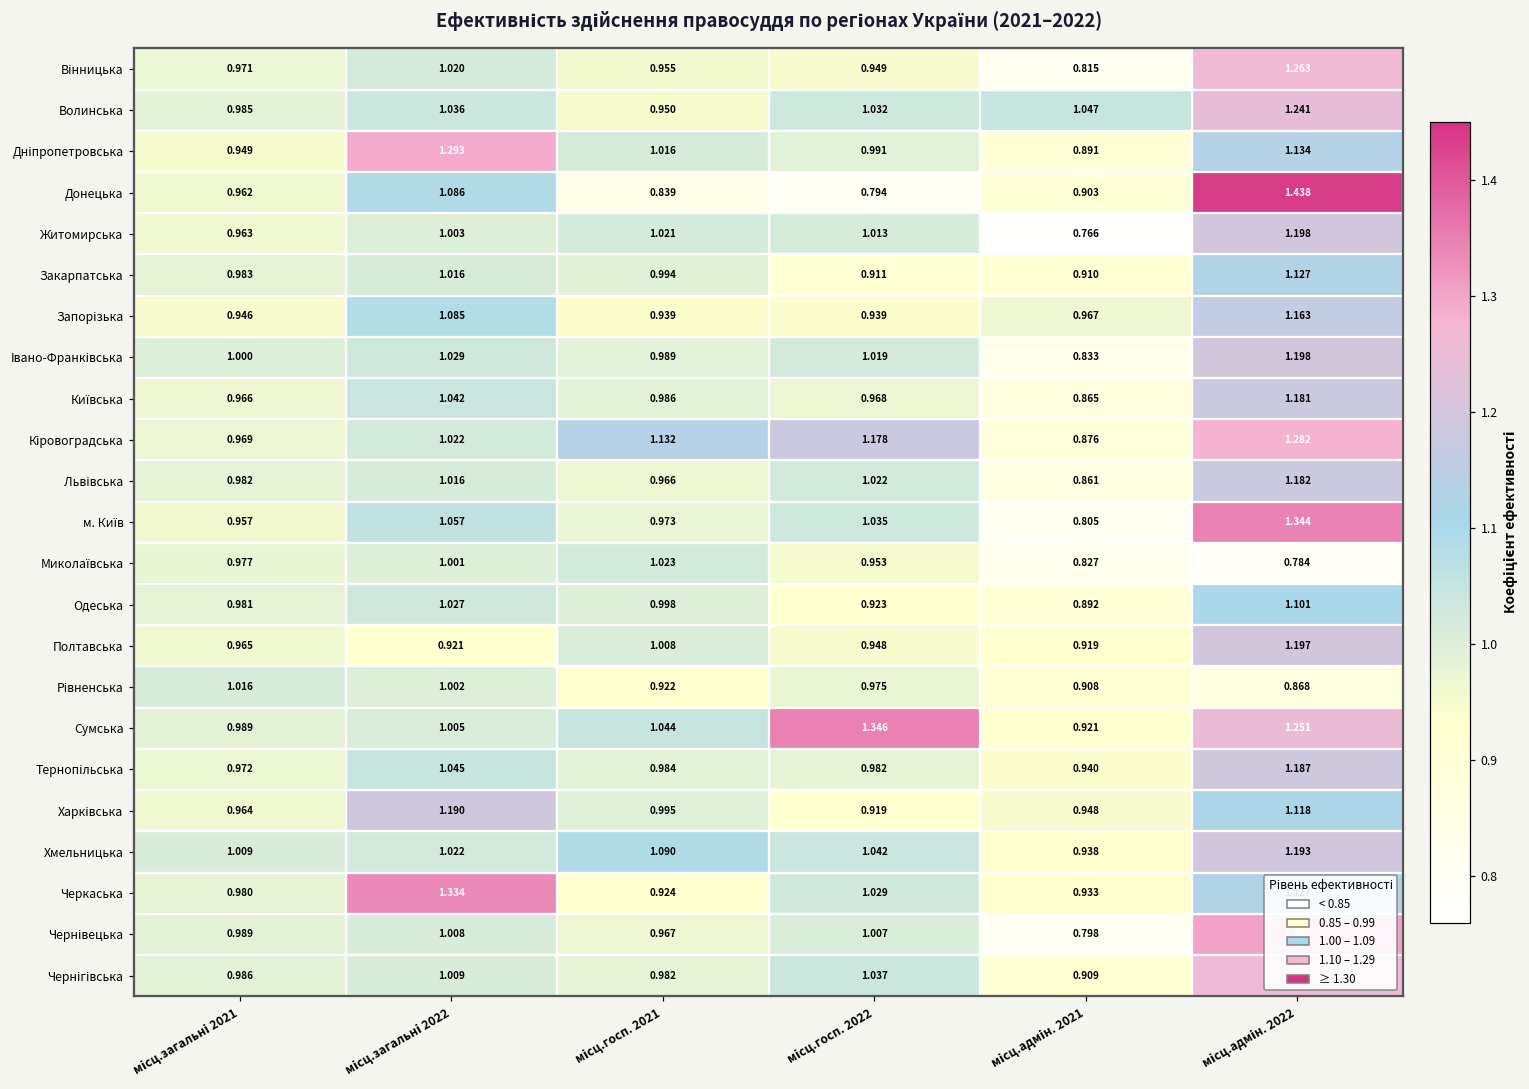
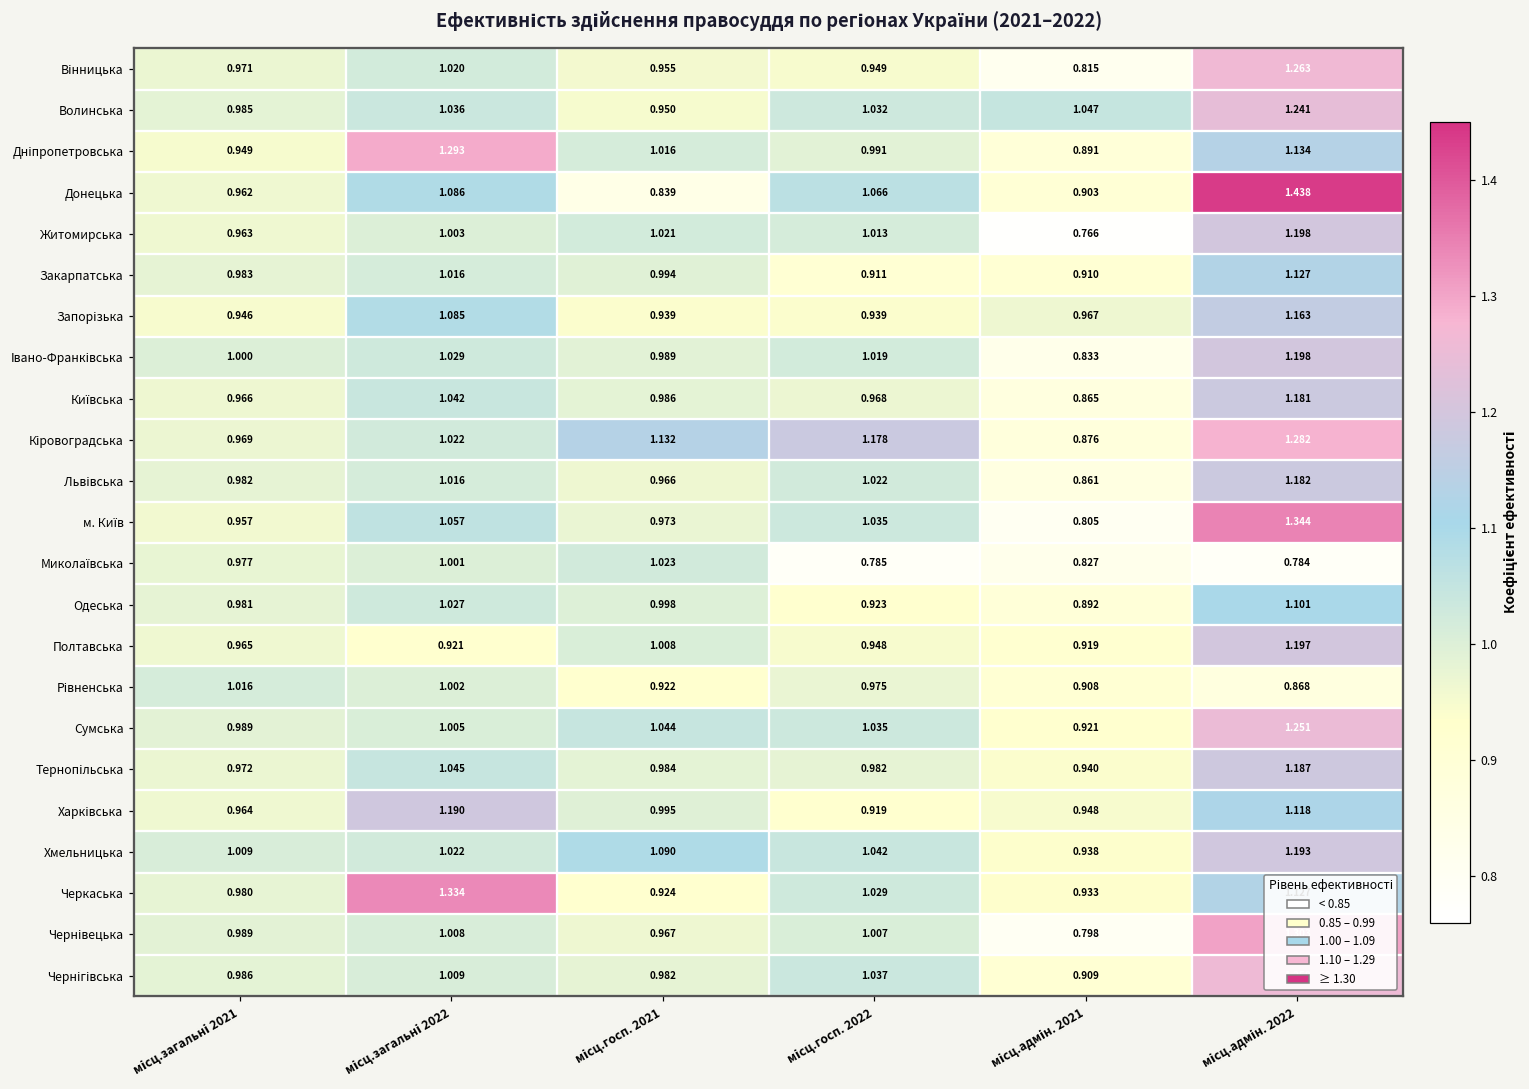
  {
    "Вінницька": {
      "місц.загальні 2021": 0.971,
      "місц.загальні 2022": 1.020,
      "місц.госп. 2021": 0.955,
      "місц.госп. 2022": 0.949,
      "місц.адмін. 2021": 0.815,
      "місц.адмін. 2022": 1.263
    },
    "Волинська": {
      "місц.загальні 2021": 0.985,
      "місц.загальні 2022": 1.036,
      "місц.госп. 2021": 0.950,
      "місц.госп. 2022": 1.032,
      "місц.адмін. 2021": 1.047,
      "місц.адмін. 2022": 1.241
    },
    "Дніпропетровська": {
      "місц.загальні 2021": 0.949,
      "місц.загальні 2022": 1.293,
      "місц.госп. 2021": 1.016,
      "місц.госп. 2022": 0.991,
      "місц.адмін. 2021": 0.891,
      "місц.адмін. 2022": 1.134
    },
    "Донецька": {
      "місц.загальні 2021": 0.962,
      "місц.загальні 2022": 1.086,
      "місц.госп. 2021": 0.839,
-     "місц.госп. 2022": 0.794,
+     "місц.госп. 2022": 1.066,
      "місц.адмін. 2021": 0.903,
      "місц.адмін. 2022": 1.438
    },
    "Житомирська": {
      "місц.загальні 2021": 0.963,
      "місц.загальні 2022": 1.003,
      "місц.госп. 2021": 1.021,
      "місц.госп. 2022": 1.013,
      "місц.адмін. 2021": 0.766,
      "місц.адмін. 2022": 1.198
    },
    "Закарпатська": {
      "місц.загальні 2021": 0.983,
      "місц.загальні 2022": 1.016,
      "місц.госп. 2021": 0.994,
      "місц.госп. 2022": 0.911,
      "місц.адмін. 2021": 0.910,
      "місц.адмін. 2022": 1.127
    },
    "Запорізька": {
      "місц.загальні 2021": 0.946,
      "місц.загальні 2022": 1.085,
      "місц.госп. 2021": 0.939,
      "місц.госп. 2022": 0.939,
      "місц.адмін. 2021": 0.967,
      "місц.адмін. 2022": 1.163
    },
    "Івано-Франківська": {
      "місц.загальні 2021": 1.000,
      "місц.загальні 2022": 1.029,
      "місц.госп. 2021": 0.989,
      "місц.госп. 2022": 1.019,
      "місц.адмін. 2021": 0.833,
      "місц.адмін. 2022": 1.198
    },
    "Київська": {
      "місц.загальні 2021": 0.966,
      "місц.загальні 2022": 1.042,
      "місц.госп. 2021": 0.986,
      "місц.госп. 2022": 0.968,
      "місц.адмін. 2021": 0.865,
      "місц.адмін. 2022": 1.181
    },
    "Кіровоградська": {
      "місц.загальні 2021": 0.969,
      "місц.загальні 2022": 1.022,
      "місц.госп. 2021": 1.132,
      "місц.госп. 2022": 1.178,
      "місц.адмін. 2021": 0.876,
      "місц.адмін. 2022": 1.282
    },
    "Львівська": {
      "місц.загальні 2021": 0.982,
      "місц.загальні 2022": 1.016,
      "місц.госп. 2021": 0.966,
      "місц.госп. 2022": 1.022,
      "місц.адмін. 2021": 0.861,
      "місц.адмін. 2022": 1.182
    },
    "м. Київ": {
      "місц.загальні 2021": 0.957,
      "місц.загальні 2022": 1.057,
      "місц.госп. 2021": 0.973,
      "місц.госп. 2022": 1.035,
      "місц.адмін. 2021": 0.805,
      "місц.адмін. 2022": 1.344
    },
    "Миколаївська": {
      "місц.загальні 2021": 0.977,
      "місц.загальні 2022": 1.001,
      "місц.госп. 2021": 1.023,
-     "місц.госп. 2022": 0.953,
+     "місц.госп. 2022": 0.785,
      "місц.адмін. 2021": 0.827,
      "місц.адмін. 2022": 0.784
    },
    "Одеська": {
      "місц.загальні 2021": 0.981,
      "місц.загальні 2022": 1.027,
      "місц.госп. 2021": 0.998,
      "місц.госп. 2022": 0.923,
      "місц.адмін. 2021": 0.892,
      "місц.адмін. 2022": 1.101
    },
    "Полтавська": {
      "місц.загальні 2021": 0.965,
      "місц.загальні 2022": 0.921,
      "місц.госп. 2021": 1.008,
      "місц.госп. 2022": 0.948,
      "місц.адмін. 2021": 0.919,
      "місц.адмін. 2022": 1.197
    },
    "Рівненська": {
      "місц.загальні 2021": 1.016,
      "місц.загальні 2022": 1.002,
      "місц.госп. 2021": 0.922,
      "місц.госп. 2022": 0.975,
      "місц.адмін. 2021": 0.908,
      "місц.адмін. 2022": 0.868
    },
    "Сумська": {
      "місц.загальні 2021": 0.989,
      "місц.загальні 2022": 1.005,
      "місц.госп. 2021": 1.044,
-     "місц.госп. 2022": 1.346,
+     "місц.госп. 2022": 1.035,
      "місц.адмін. 2021": 0.921,
      "місц.адмін. 2022": 1.251
    },
    "Тернопільська": {
      "місц.загальні 2021": 0.972,
      "місц.загальні 2022": 1.045,
      "місц.госп. 2021": 0.984,
      "місц.госп. 2022": 0.982,
      "місц.адмін. 2021": 0.940,
      "місц.адмін. 2022": 1.187
    },
    "Харківська": {
      "місц.загальні 2021": 0.964,
      "місц.загальні 2022": 1.190,
      "місц.госп. 2021": 0.995,
      "місц.госп. 2022": 0.919,
      "місц.адмін. 2021": 0.948,
      "місц.адмін. 2022": 1.118
    },
    "Хмельницька": {
      "місц.загальні 2021": 1.009,
      "місц.загальні 2022": 1.022,
      "місц.госп. 2021": 1.090,
      "місц.госп. 2022": 1.042,
      "місц.адмін. 2021": 0.938,
      "місц.адмін. 2022": 1.193
    },
    "Черкаська": {
      "місц.загальні 2021": 0.980,
      "місц.загальні 2022": 1.334,
      "місц.госп. 2021": 0.924,
      "місц.госп. 2022": 1.029,
      "місц.адмін. 2021": 0.933
    },
    "Чернівецька": {
      "місц.загальні 2021": 0.989,
      "місц.загальні 2022": 1.008,
      "місц.госп. 2021": 0.967,
      "місц.госп. 2022": 1.007,
      "місц.адмін. 2021": 0.798
    },
    "Чернігівська": {
      "місц.загальні 2021": 0.986,
      "місц.загальні 2022": 1.009,
      "місц.госп. 2021": 0.982,
      "місц.госп. 2022": 1.037,
      "місц.адмін. 2021": 0.909
    }
  }
